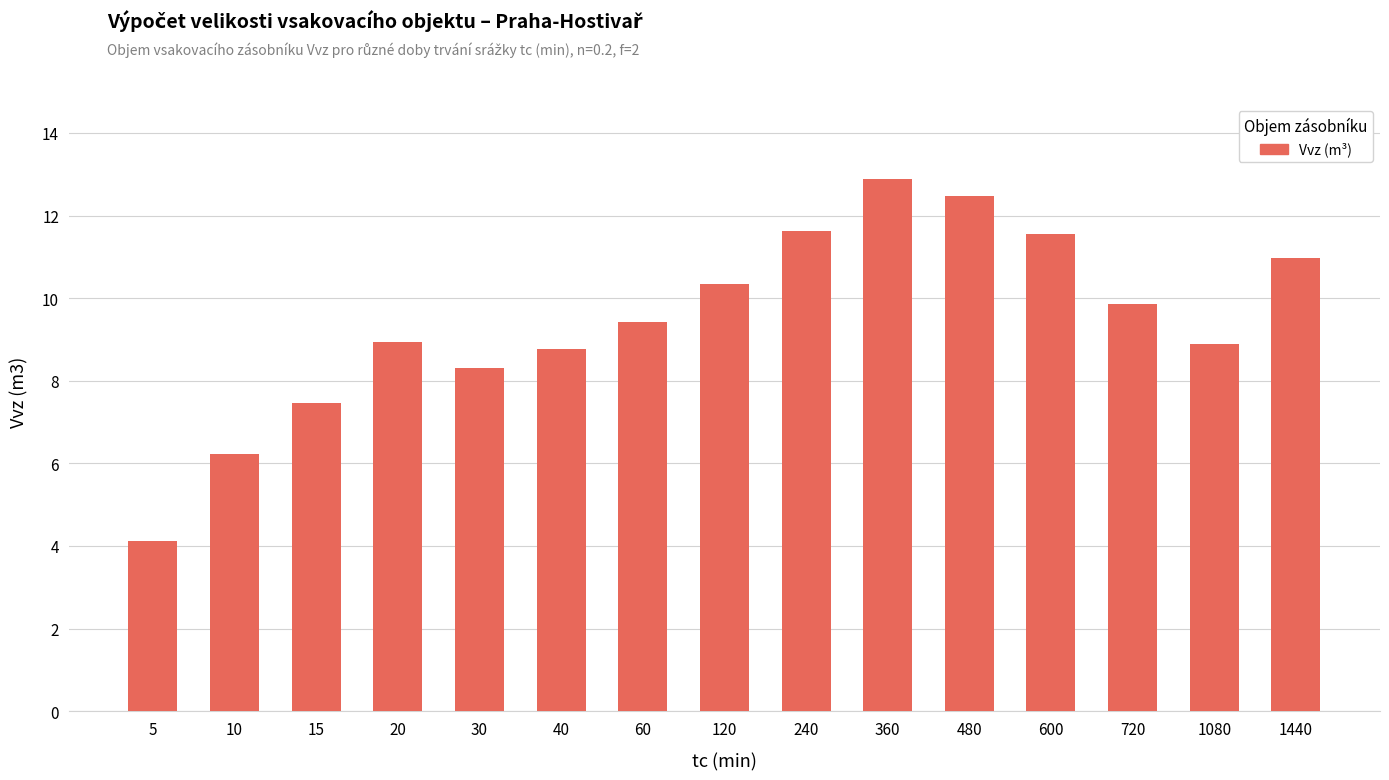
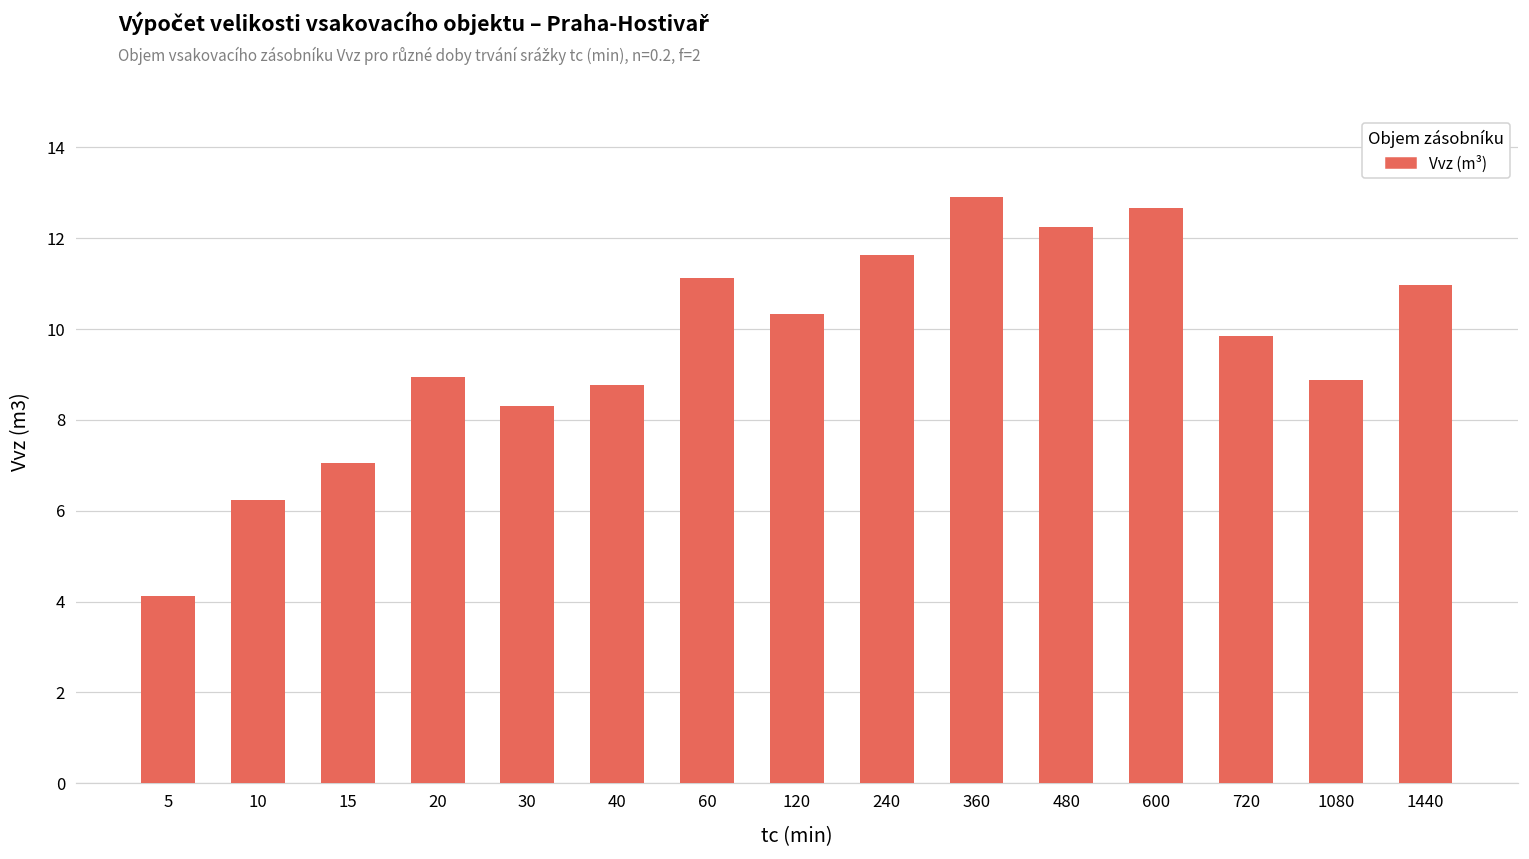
  {
    "5": 4.1,
    "10": 6.2,
-   "15": 7.5,
+   "15": 7.1,
    "20": 8.9,
    "30": 8.3,
    "40": 8.8,
-   "60": 9.4,
+   "60": 11.1,
    "120": 10.3,
    "240": 11.6,
    "360": 12.9,
-   "480": 12.5,
-   "600": 11.6,
+   "480": 12.2,
+   "600": 12.7,
    "720": 9.9,
    "1080": 8.9,
    "1440": 11.0
  }
